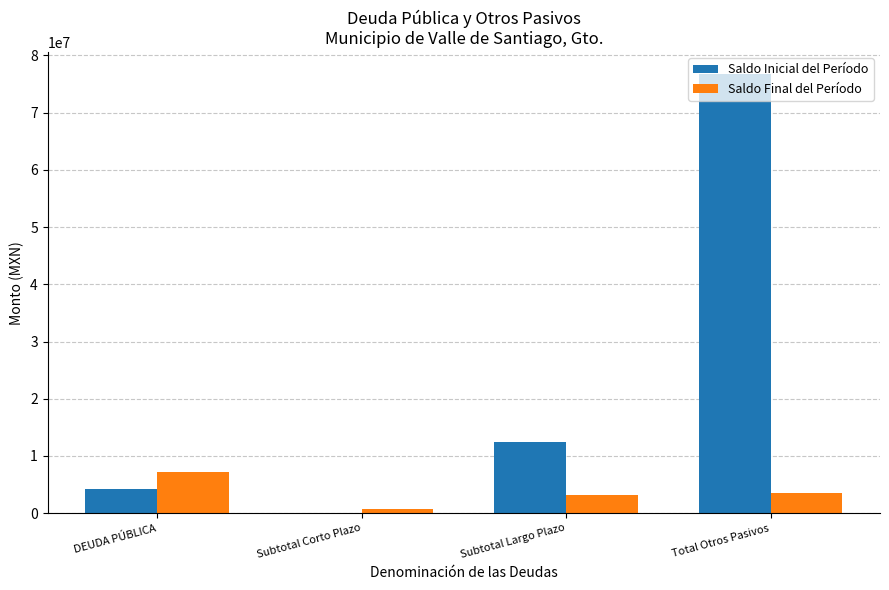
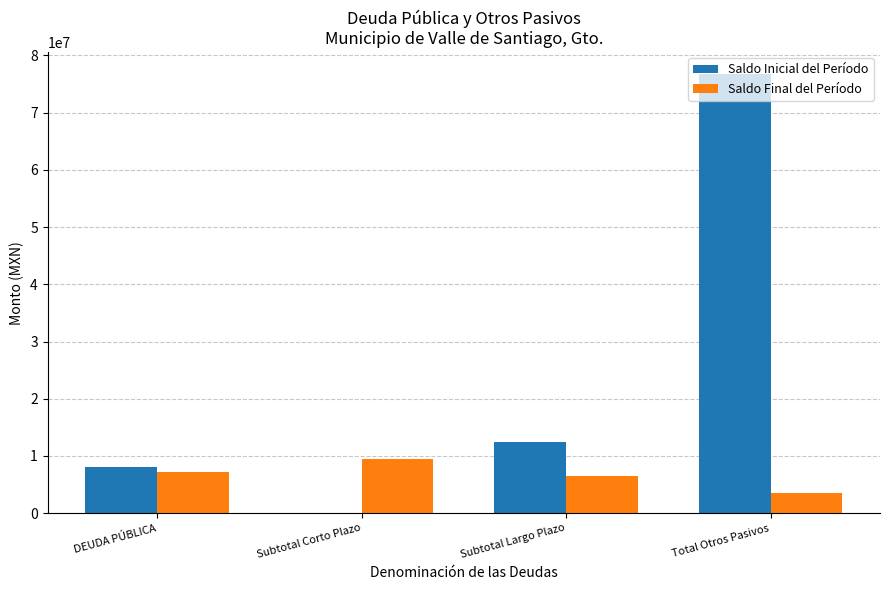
  {
    "Saldo Inicial del Período": {
-     "DEUDA PÚBLICA": 4000000,
+     "DEUDA PÚBLICA": 8000000,
      "Subtotal Corto Plazo": 0,
      "Subtotal Largo Plazo": 12000000
    },
    "Saldo Final del Período": {
      "DEUDA PÚBLICA": 7000000,
-     "Subtotal Corto Plazo": 1000000,
-     "Subtotal Largo Plazo": 3000000,
+     "Subtotal Corto Plazo": 9000000,
+     "Subtotal Largo Plazo": 6000000,
      "Total Otros Pasivos": 3000000
    }
  }
